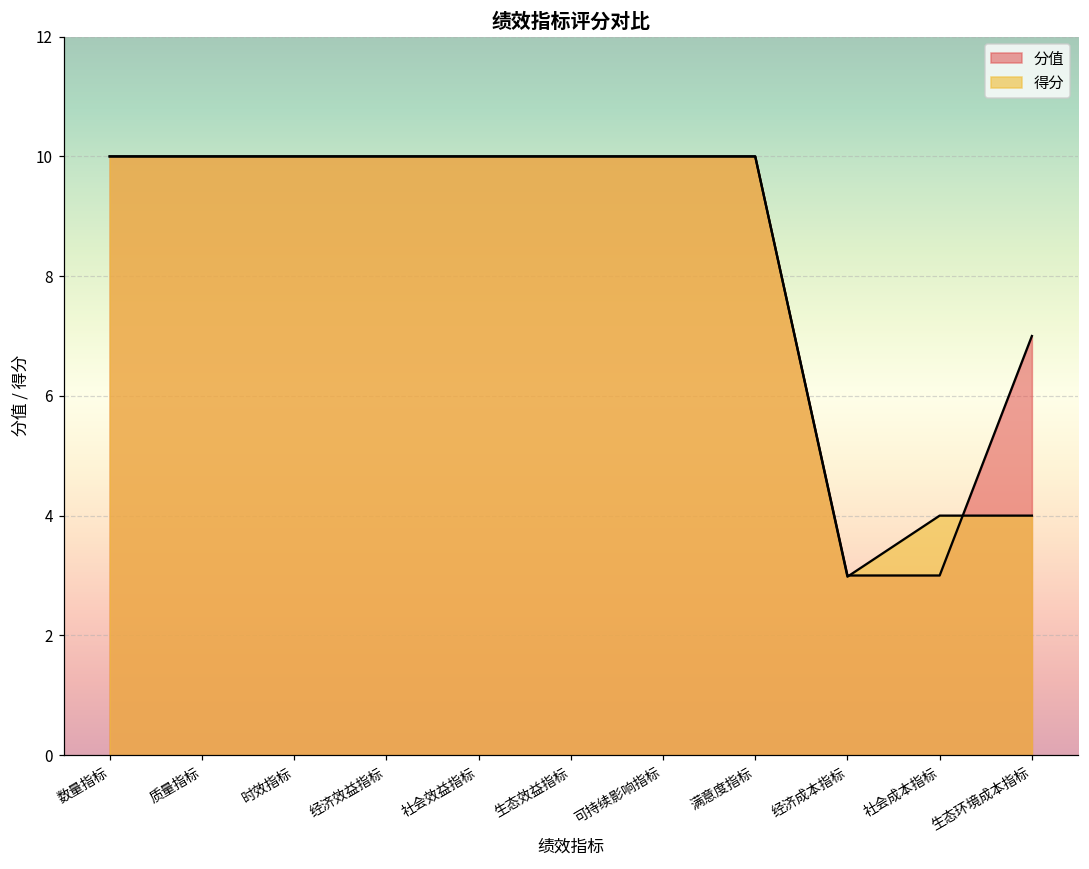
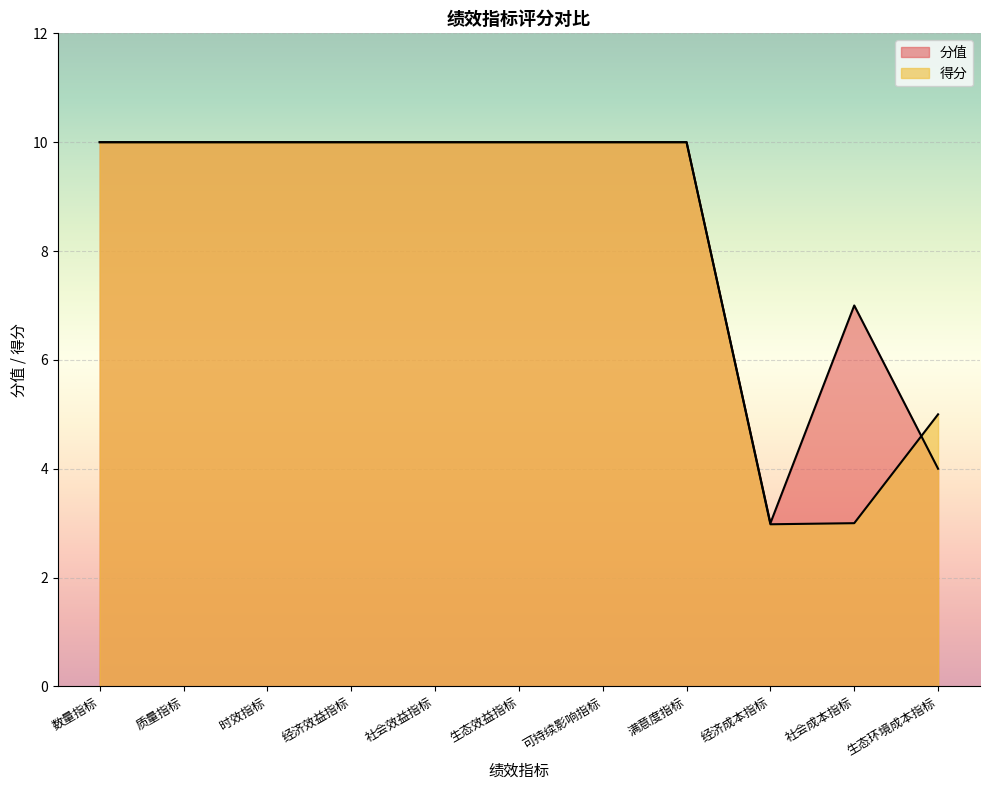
  {
    "分值": {
-     "社会成本指标": 3,
-     "生态环境成本指标": 7
+     "社会成本指标": 7,
+     "生态环境成本指标": 4
    },
    "得分": {
-     "社会成本指标": 4,
-     "生态环境成本指标": 4
+     "社会成本指标": 3,
+     "生态环境成本指标": 5
    }
  }
